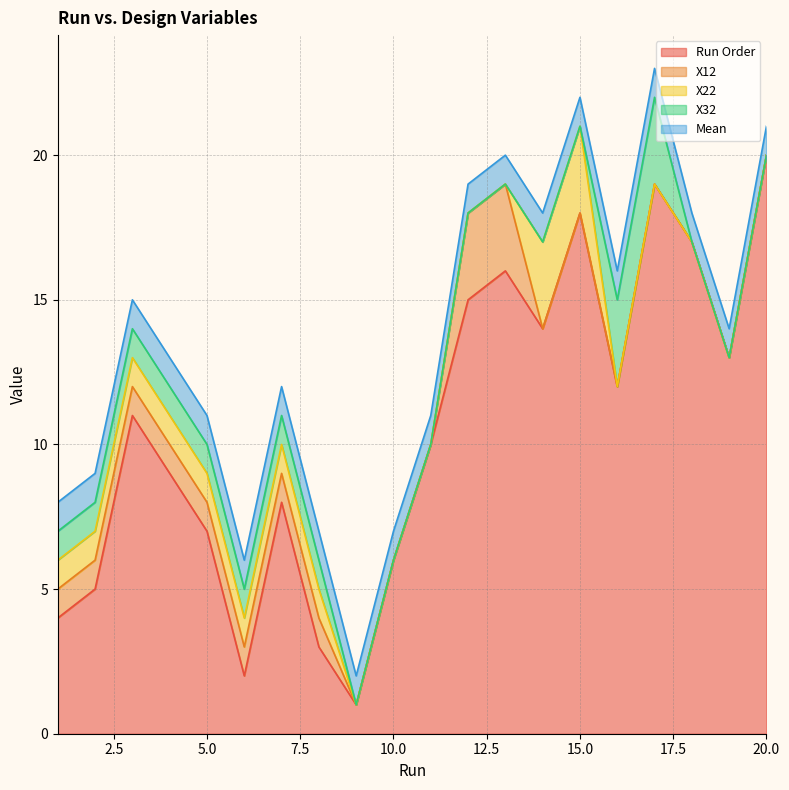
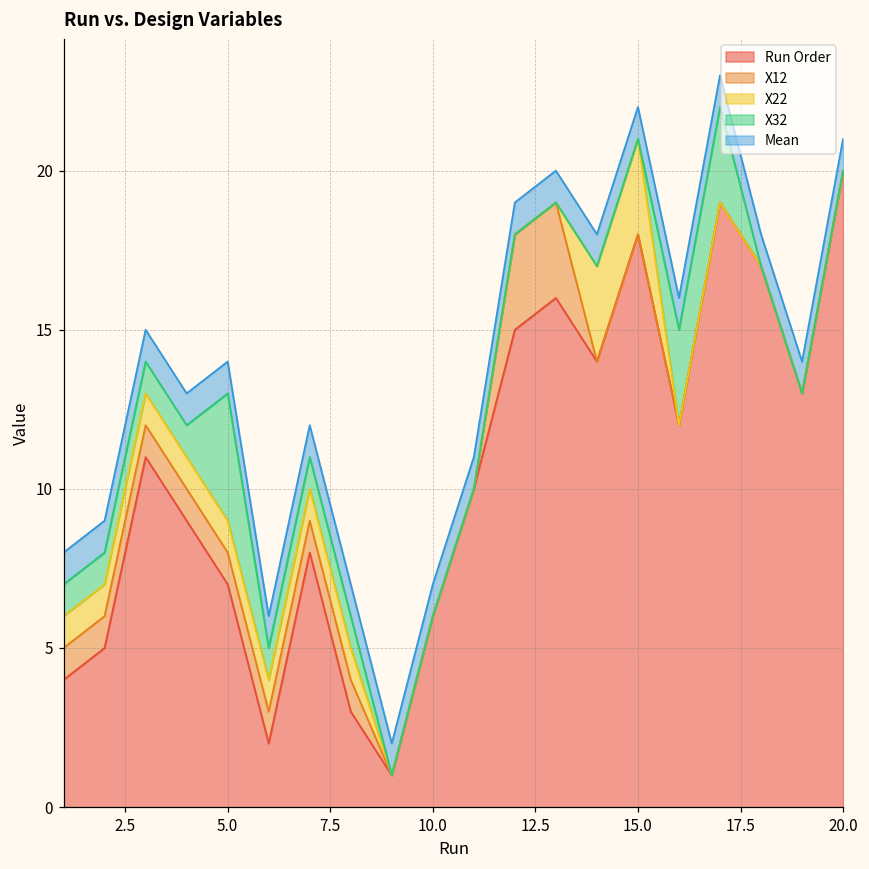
  {
    "X32": {
-     "5.0": 1
+     "5.0": 4
    },
    "Mean": {
      "5.0": 1,
      "10.0": 1,
      "15.0": 1,
      "20.0": 1
    }
  }
